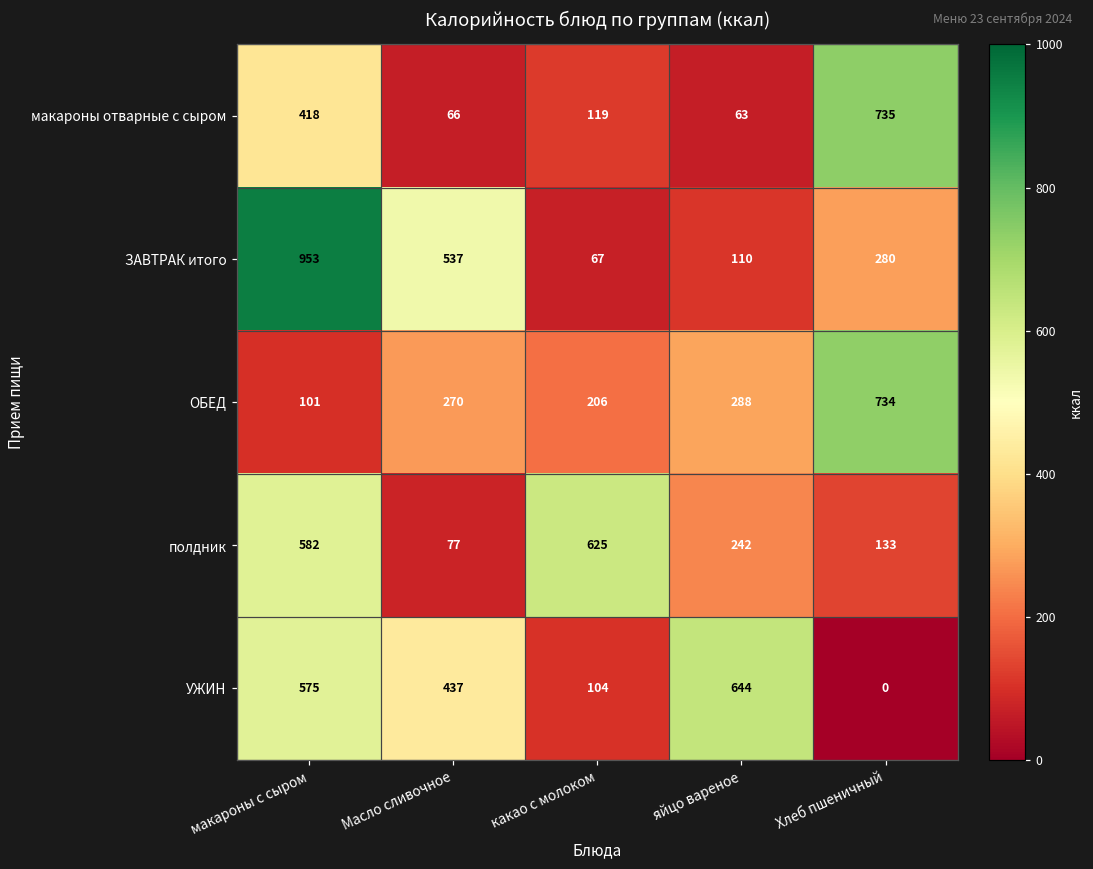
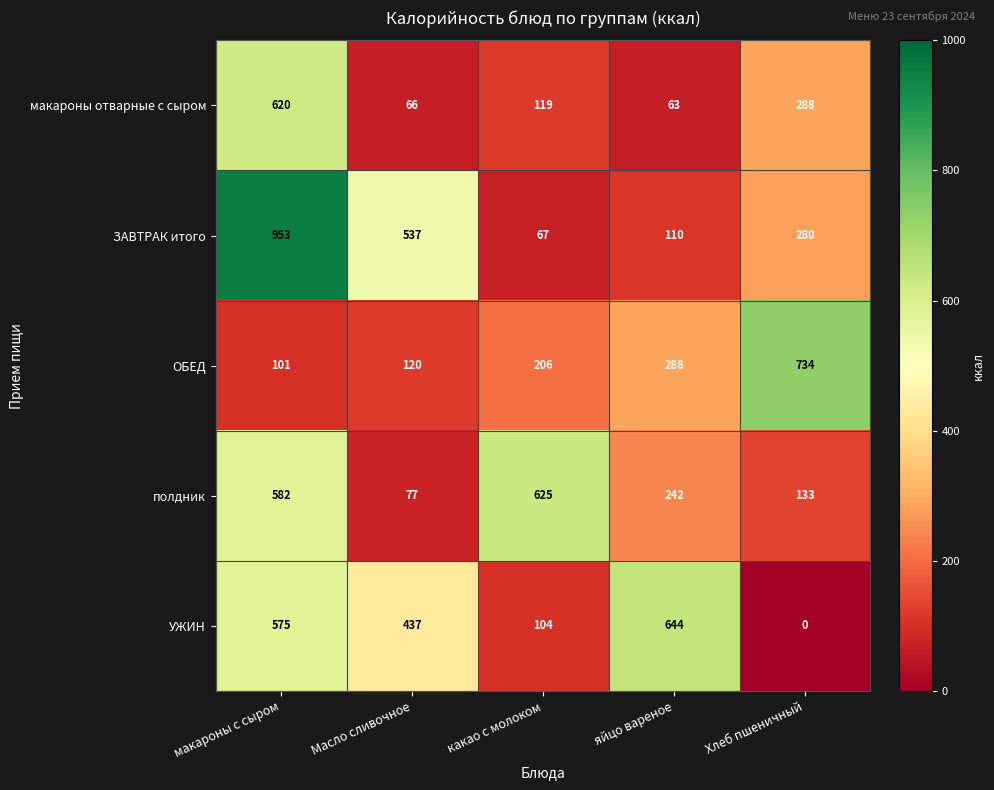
  {
    "макароны отварные с сыром": {
-     "макароны с сыром": 418,
+     "макароны с сыром": 620,
      "Масло сливочное": 66,
      "какао с молоком": 119,
      "яйцо вареное": 63,
-     "Хлеб пшеничный": 735
+     "Хлеб пшеничный": 288
    },
    "ЗАВТРАК итого": {
      "макароны с сыром": 953,
      "Масло сливочное": 537,
      "какао с молоком": 67,
      "яйцо вареное": 110,
      "Хлеб пшеничный": 280
    },
    "ОБЕД": {
      "макароны с сыром": 101,
-     "Масло сливочное": 270,
+     "Масло сливочное": 120,
      "какао с молоком": 206,
      "яйцо вареное": 288,
      "Хлеб пшеничный": 734
    },
    "полдник": {
      "макароны с сыром": 582,
      "Масло сливочное": 77,
      "какао с молоком": 625,
      "яйцо вареное": 242,
      "Хлеб пшеничный": 133
    },
    "УЖИН": {
      "макароны с сыром": 575,
      "Масло сливочное": 437,
      "какао с молоком": 104,
      "яйцо вареное": 644,
      "Хлеб пшеничный": 0
    }
  }
